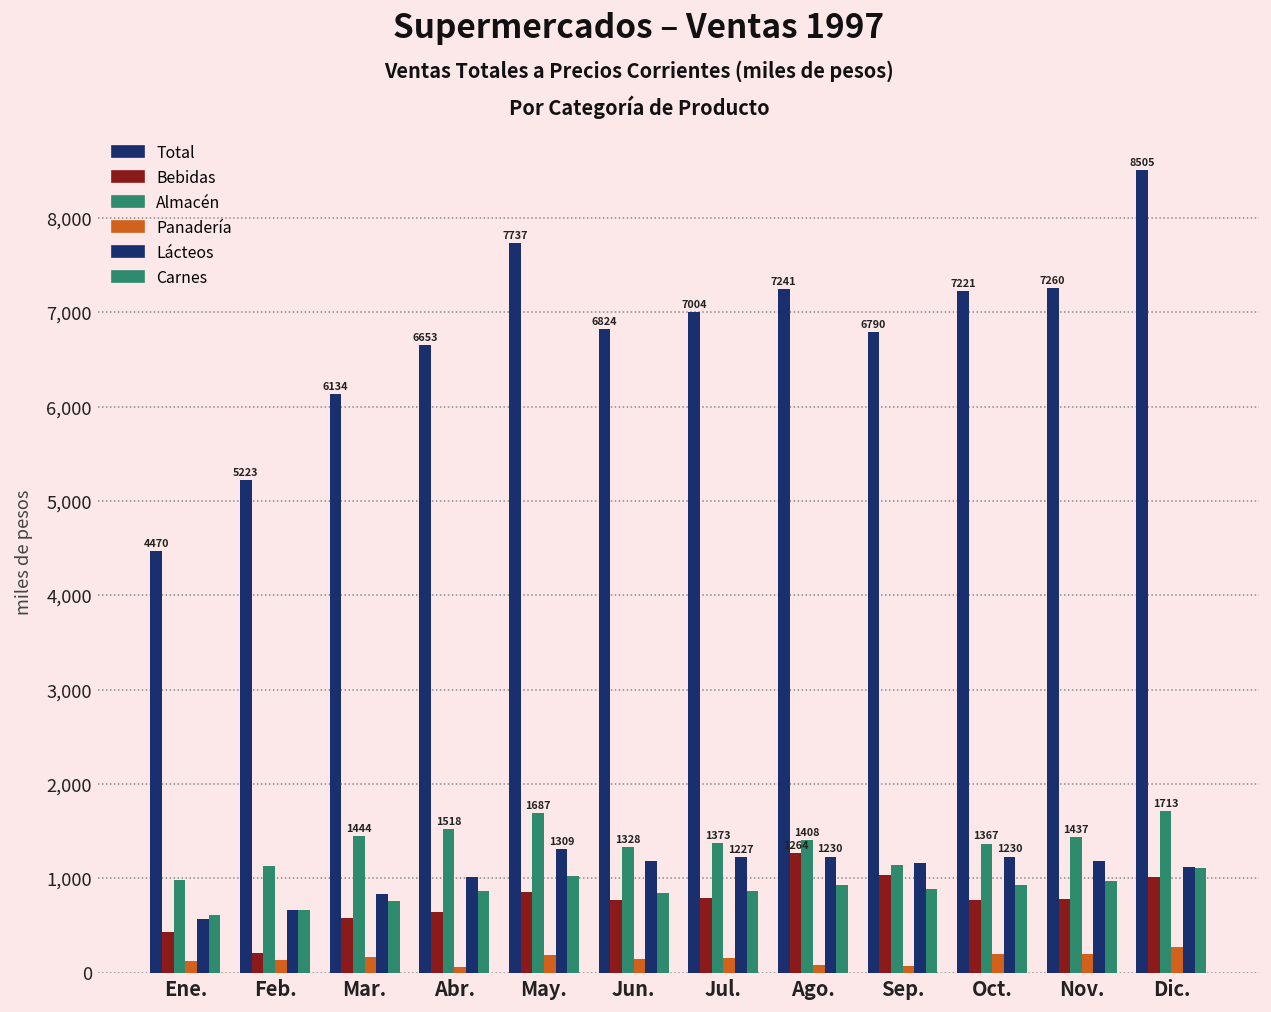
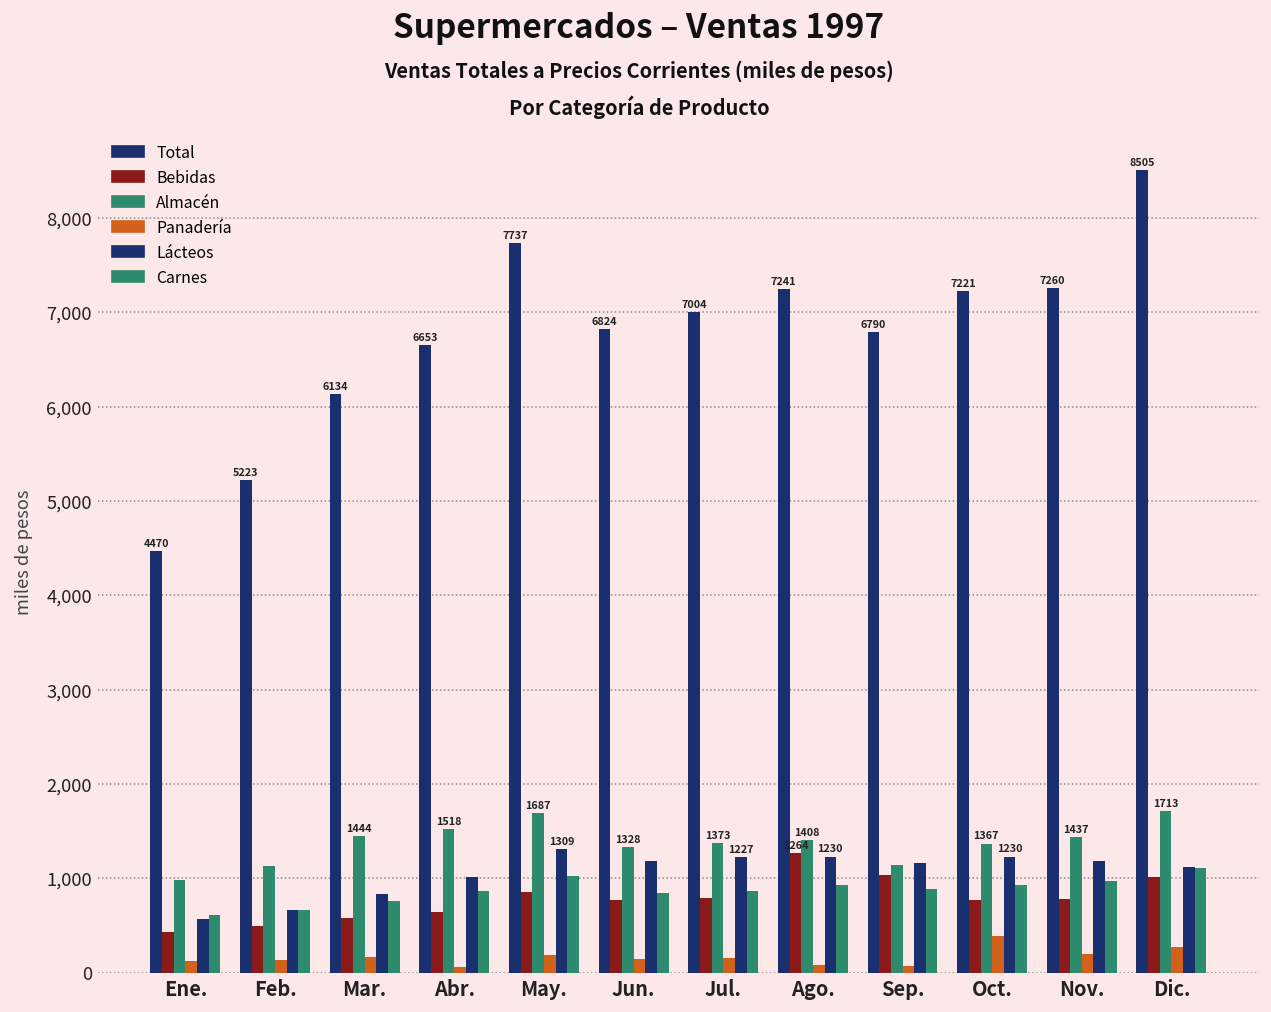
  {
    "Bebidas": {
      "Ene.": "400",
-     "Feb.": "200",
+     "Feb.": "500",
      "Mar.": "600",
      "Abr.": "600",
      "May.": "900",
      "Jun.": "800",
      "Jul.": "800",
      "Sep.": "1,000",
      "Oct.": "800",
      "Nov.": "800",
      "Dic.": "1,000"
    },
    "Panadería": {
      "Ene.": "100",
      "Feb.": "100",
      "Mar.": "200",
      "Abr.": "100",
      "May.": "200",
      "Jun.": "100",
      "Jul.": "100",
      "Ago.": "100",
      "Sep.": "100",
-     "Oct.": "200",
+     "Oct.": "400",
      "Nov.": "200",
      "Dic.": "300"
    }
  }
